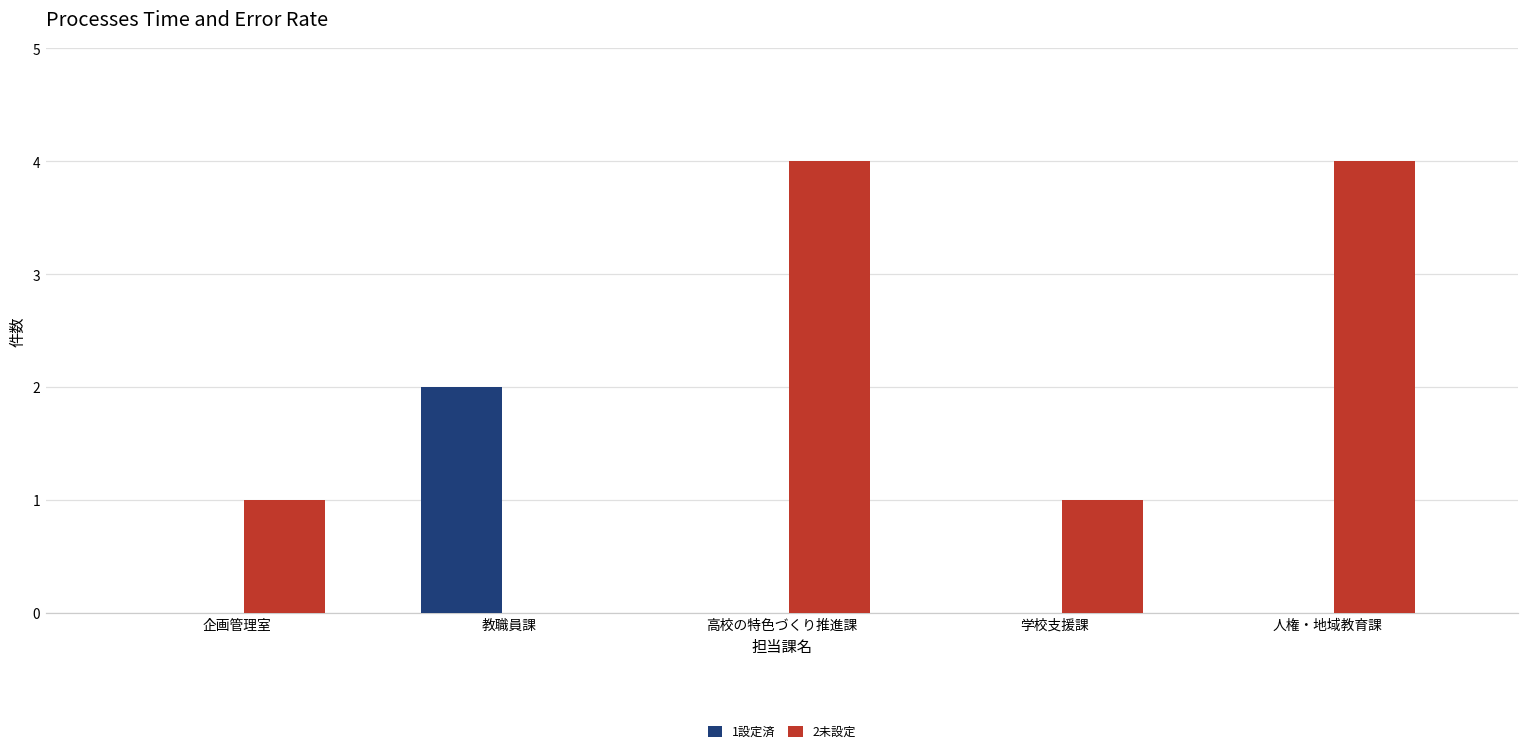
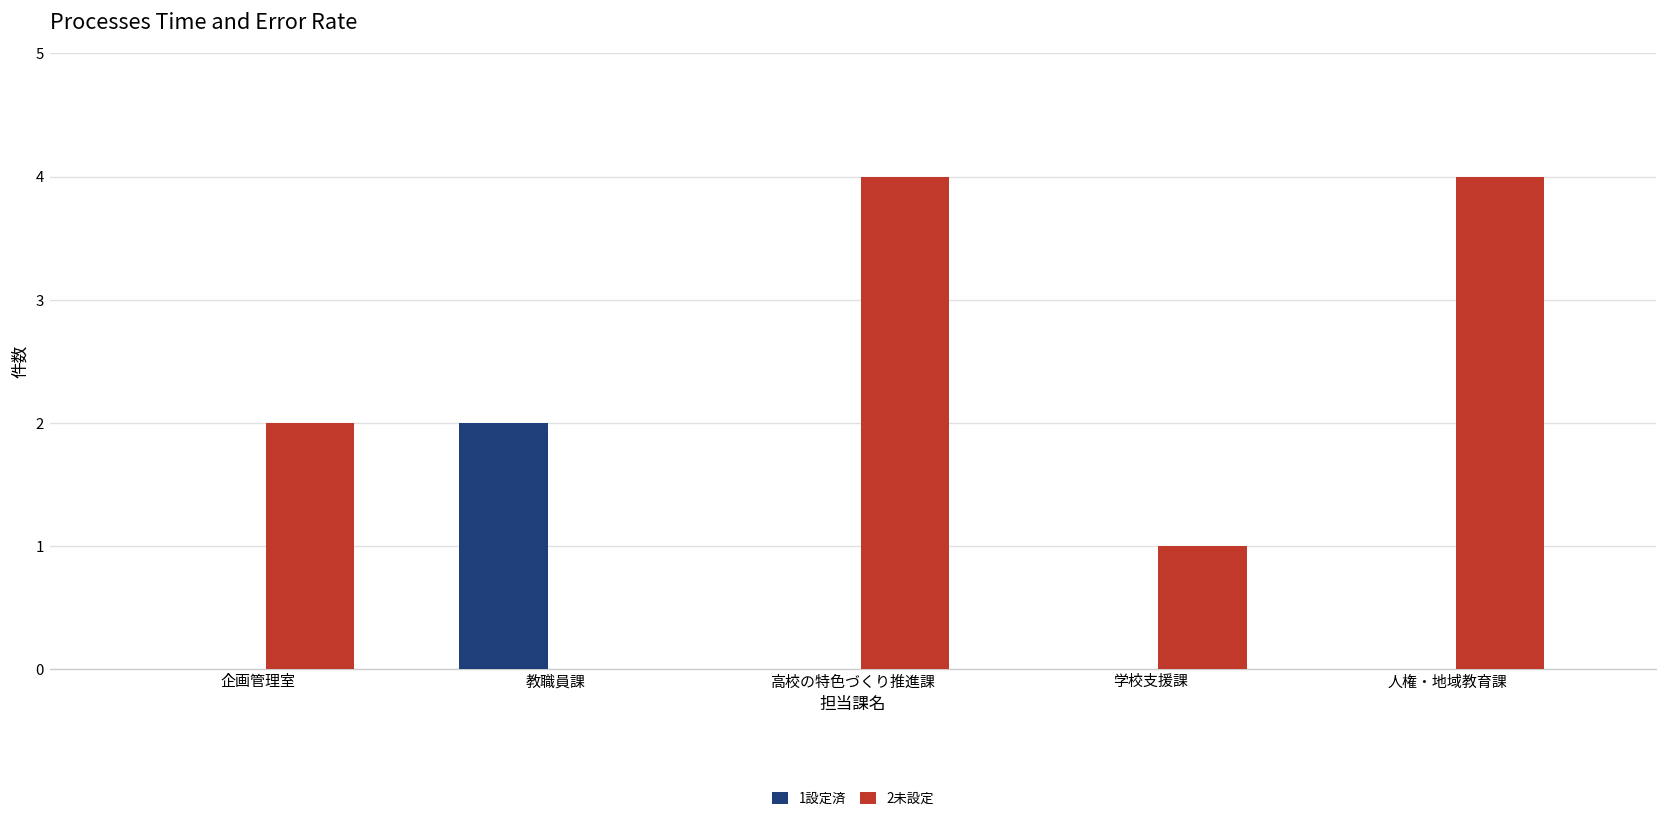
  {
    "1設定済": {
      "企画管理室": 0,
      "教職員課": 2,
      "高校の特色づくり推進課": 0,
      "学校支援課": 0,
      "人権・地域教育課": 0
    },
    "2未設定": {
-     "企画管理室": 1,
+     "企画管理室": 2,
      "教職員課": 0,
      "高校の特色づくり推進課": 4,
      "学校支援課": 1,
      "人権・地域教育課": 4
    }
  }
